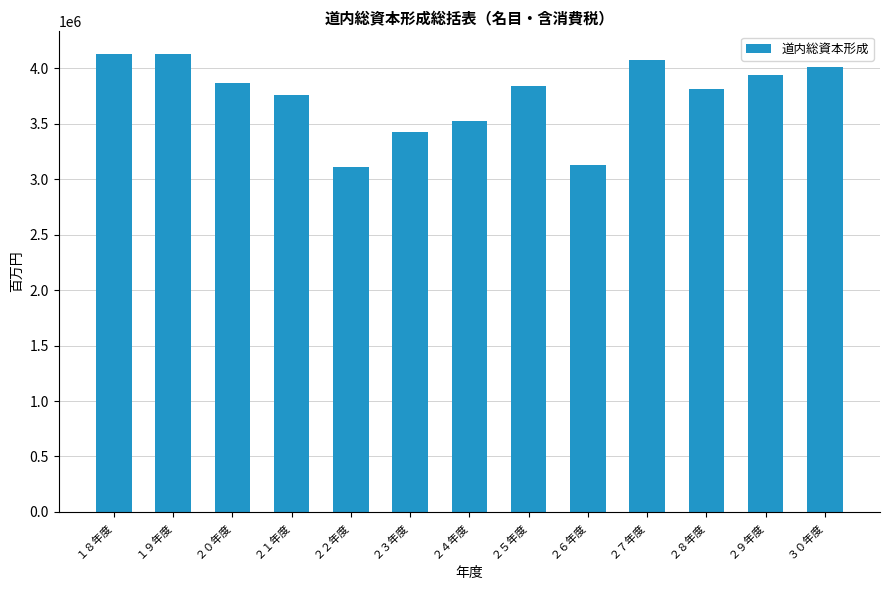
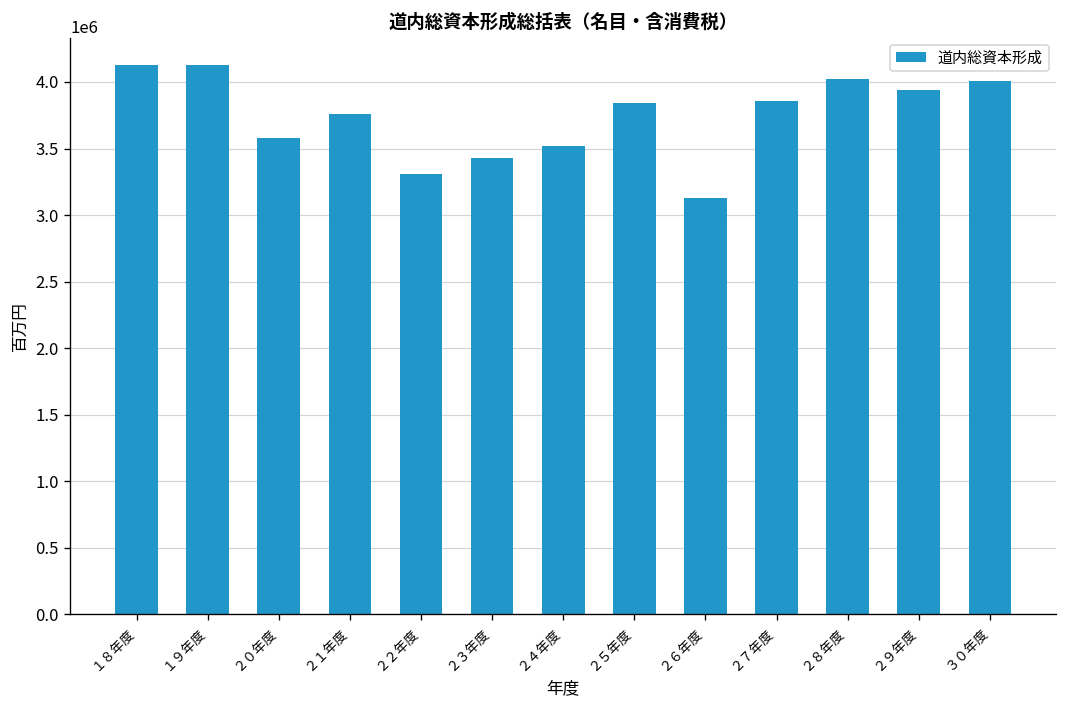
  {
    "１８年度": 4130000,
    "１９年度": 4130000,
-   "２０年度": 3860000,
+   "２０年度": 3580000,
    "２１年度": 3760000,
-   "２２年度": 3110000,
+   "２２年度": 3310000,
    "２３年度": 3430000,
    "２４年度": 3520000,
    "２５年度": 3850000,
    "２６年度": 3130000,
-   "２７年度": 4080000,
-   "２８年度": 3810000,
+   "２７年度": 3860000,
+   "２８年度": 4020000,
    "２９年度": 3940000,
    "３０年度": 4010000
  }
